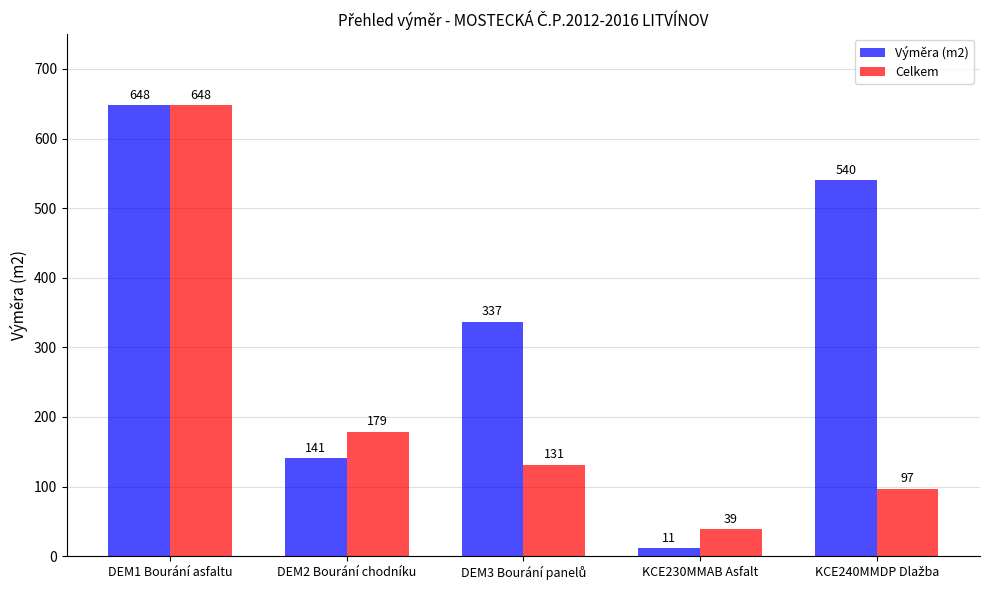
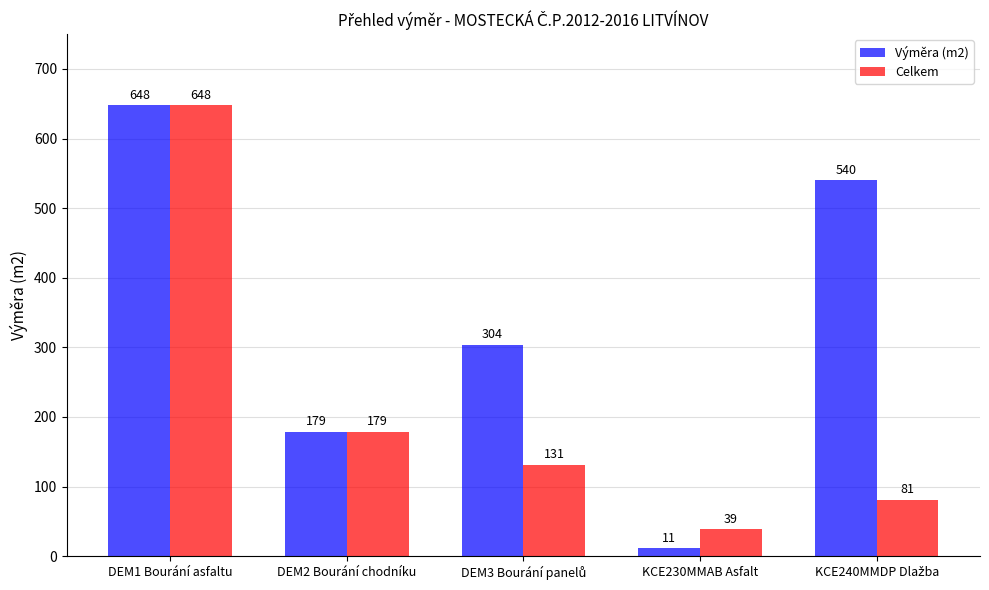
  {
    "Výměra (m2)": {
      "DEM1 Bourání asfaltu": 648,
-     "DEM2 Bourání chodníku": 141,
-     "DEM3 Bourání panelů": 337,
+     "DEM2 Bourání chodníku": 179,
+     "DEM3 Bourání panelů": 304,
      "KCE230MMAB Asfalt": 11,
      "KCE240MMDP Dlažba": 540
    },
    "Celkem": {
      "DEM1 Bourání asfaltu": 648,
      "DEM2 Bourání chodníku": 179,
      "DEM3 Bourání panelů": 131,
      "KCE230MMAB Asfalt": 39,
-     "KCE240MMDP Dlažba": 97
+     "KCE240MMDP Dlažba": 81
    }
  }
